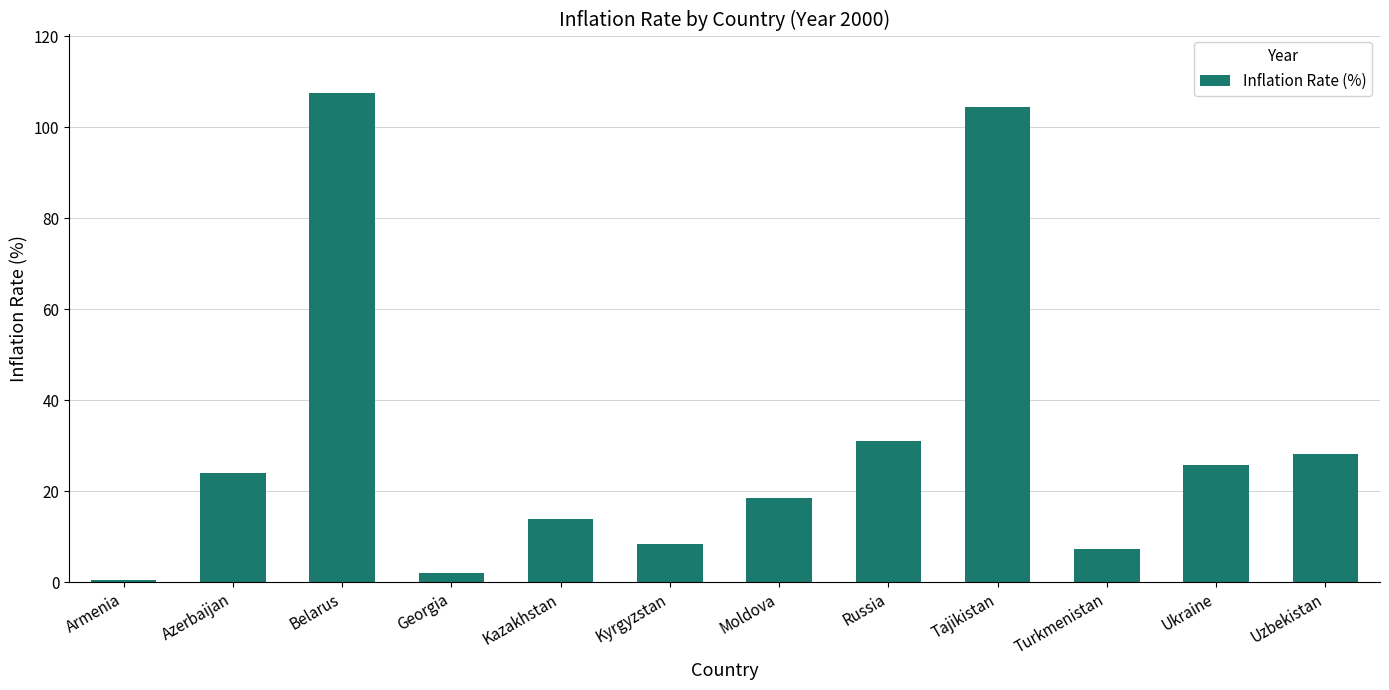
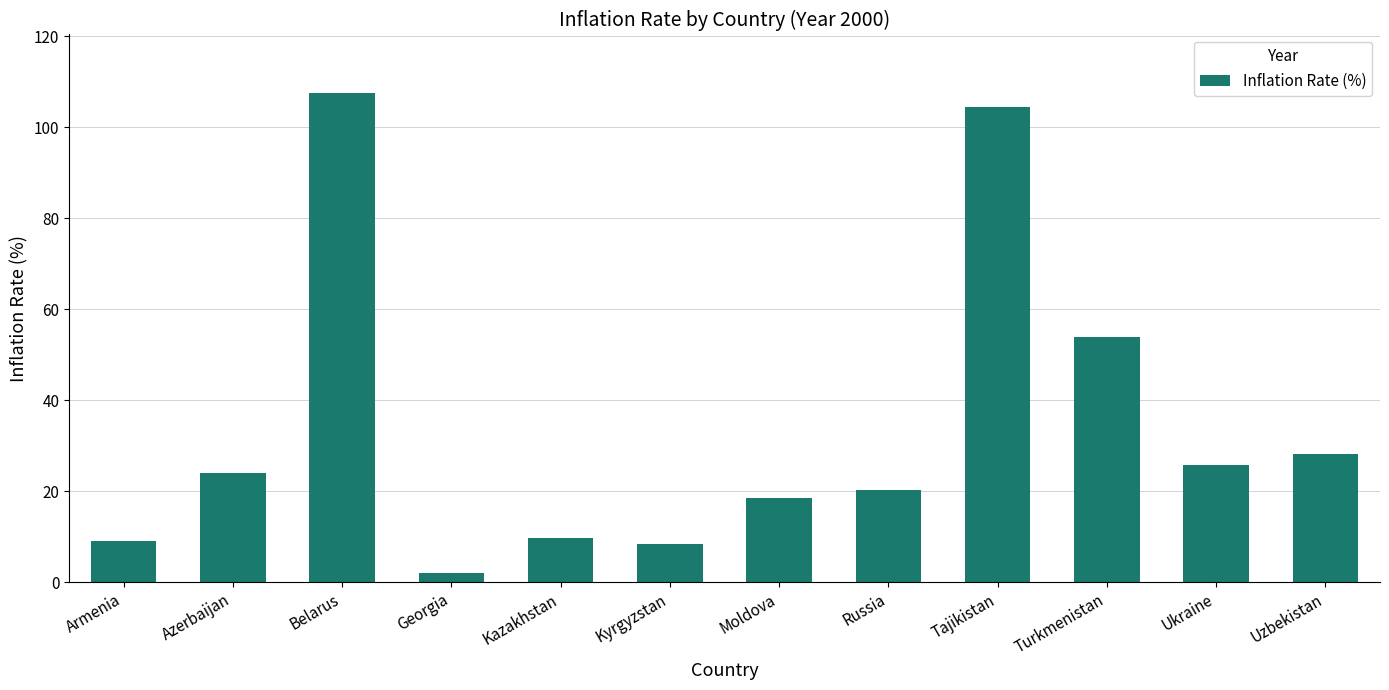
  {
-   "Armenia": 0,
+   "Armenia": 9,
    "Azerbaijan": 24,
    "Belarus": 108,
    "Georgia": 2,
-   "Kazakhstan": 14,
+   "Kazakhstan": 10,
    "Kyrgyzstan": 9,
    "Moldova": 19,
-   "Russia": 31,
+   "Russia": 20,
    "Tajikistan": 104,
-   "Turkmenistan": 7,
+   "Turkmenistan": 54,
    "Ukraine": 26,
    "Uzbekistan": 28
  }
